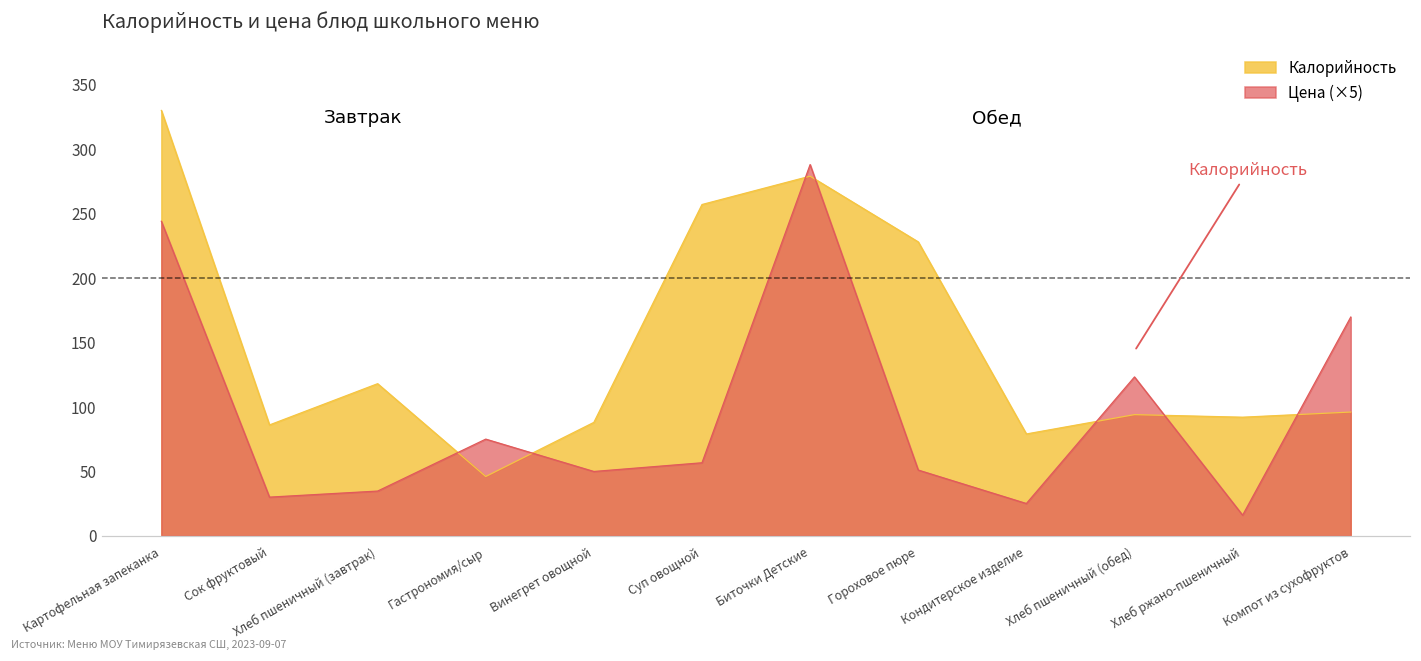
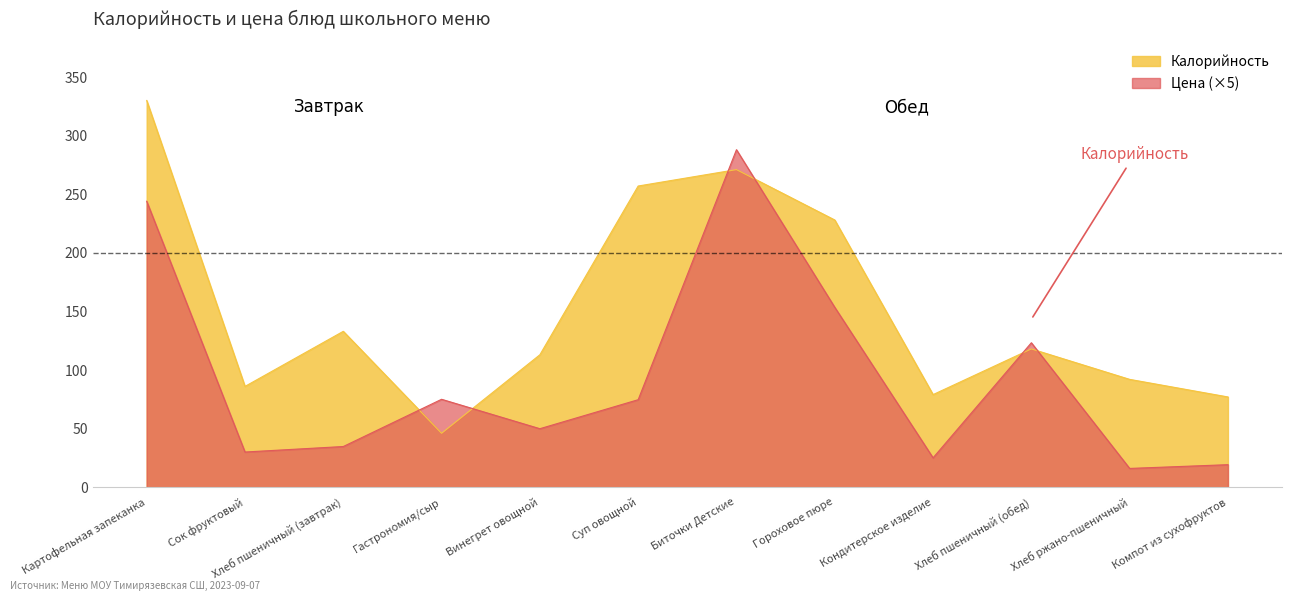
  {
    "Калорийность": {
      "Картофельная запеканка": 330,
      "Сок фруктовый": 86,
-     "Хлеб пшеничный (завтрак)": 118,
+     "Хлеб пшеничный (завтрак)": 133,
      "Гастрономия/сыр": 46,
-     "Винегрет овощной": 88,
+     "Винегрет овощной": 113,
      "Суп овощной": 257,
-     "Биточки Детские": 279,
+     "Биточки Детские": 271,
      "Гороховое пюре": 228,
      "Кондитерское изделие": 79,
-     "Хлеб пшеничный (обед)": 94,
+     "Хлеб пшеничный (обед)": 118,
      "Хлеб ржано-пшеничный": 92,
-     "Компот из сухофруктов": 96
+     "Компот из сухофруктов": 77
    },
    "Цена (×5)": {
      "Картофельная запеканка": 244,
      "Сок фруктовый": 30,
      "Хлеб пшеничный (завтрак)": 35,
      "Гастрономия/сыр": 75,
      "Винегрет овощной": 50,
-     "Суп овощной": 57,
+     "Суп овощной": 75,
      "Биточки Детские": 288,
-     "Гороховое пюре": 51,
+     "Гороховое пюре": 154,
      "Кондитерское изделие": 25,
      "Хлеб пшеничный (обед)": 123,
      "Хлеб ржано-пшеничный": 16,
-     "Компот из сухофруктов": 170
+     "Компот из сухофруктов": 19
    }
  }
